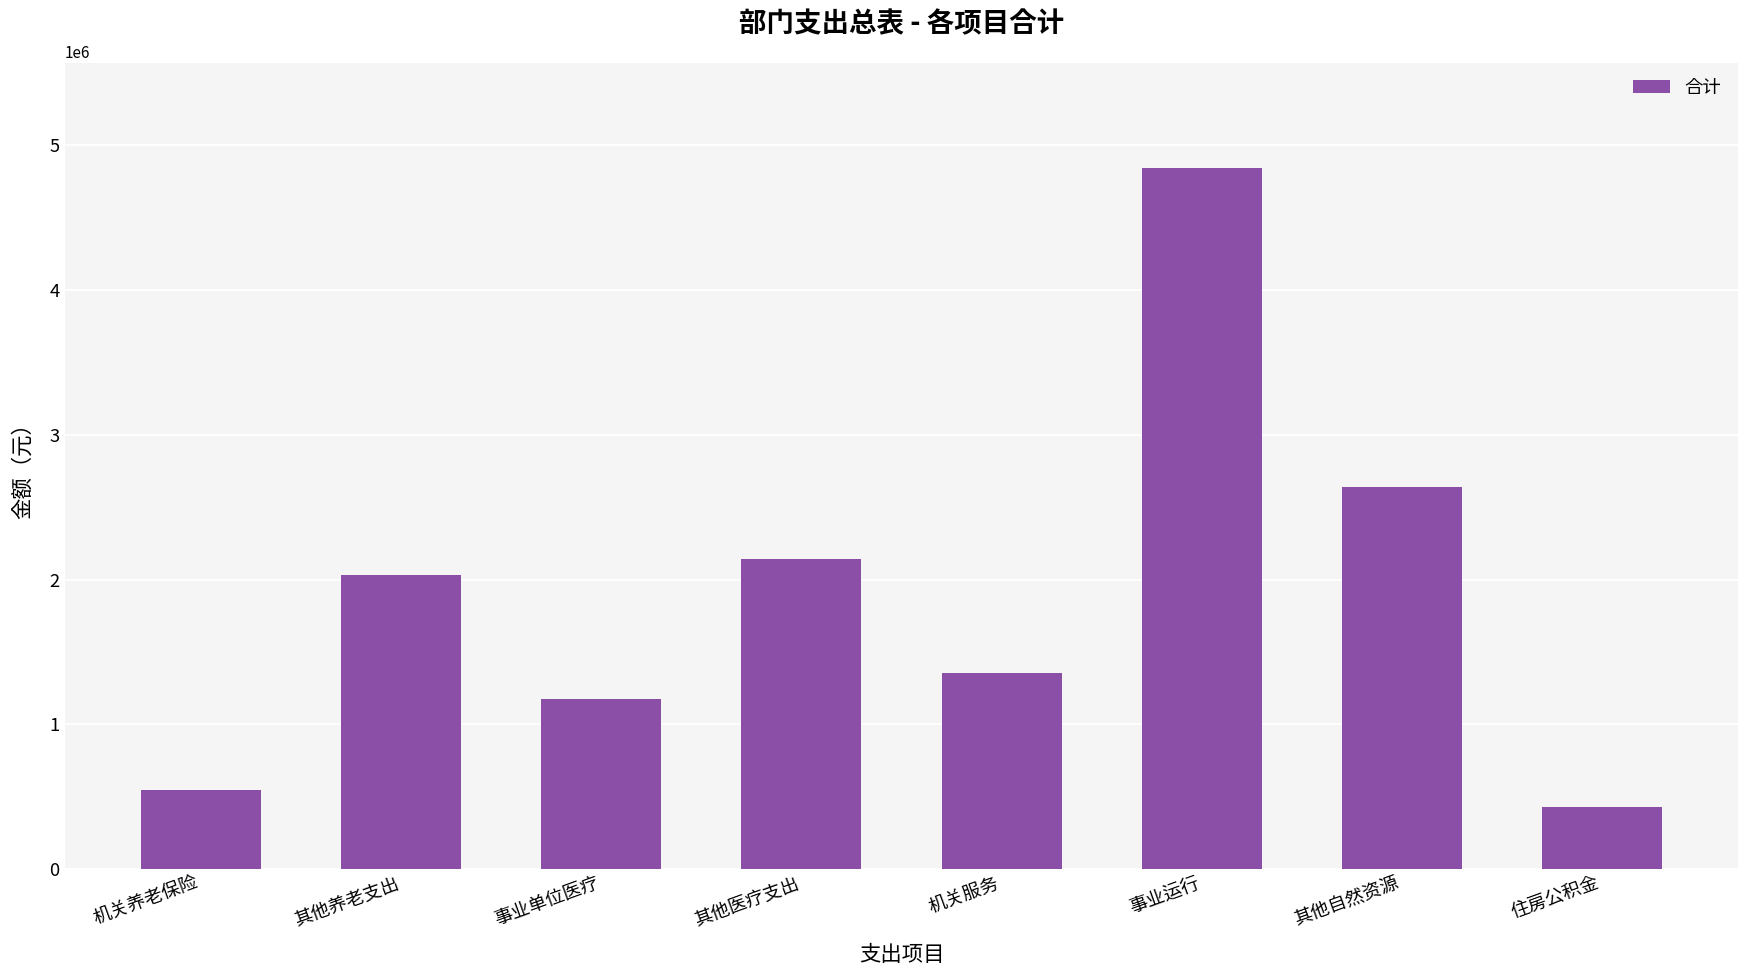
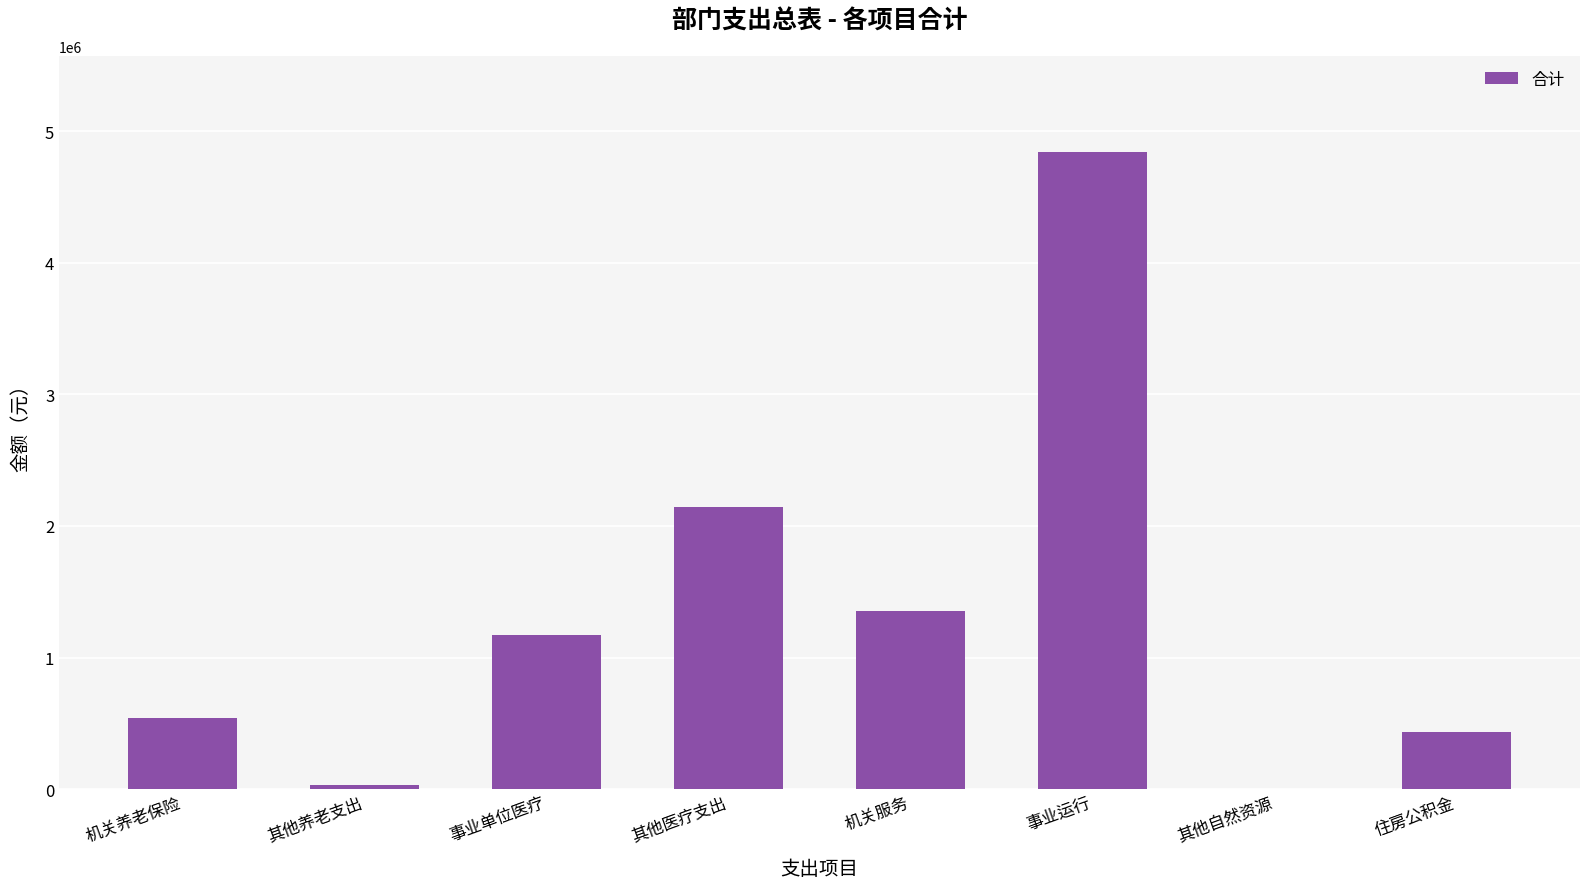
  {
    "机关养老保险": 540000,
-   "其他养老支出": 2030000,
+   "其他养老支出": 30000,
    "事业单位医疗": 1170000,
    "其他医疗支出": 2140000,
    "机关服务": 1350000,
    "事业运行": 4850000,
-   "其他自然资源": 2640000,
+   "其他自然资源": 0,
    "住房公积金": 430000
  }
